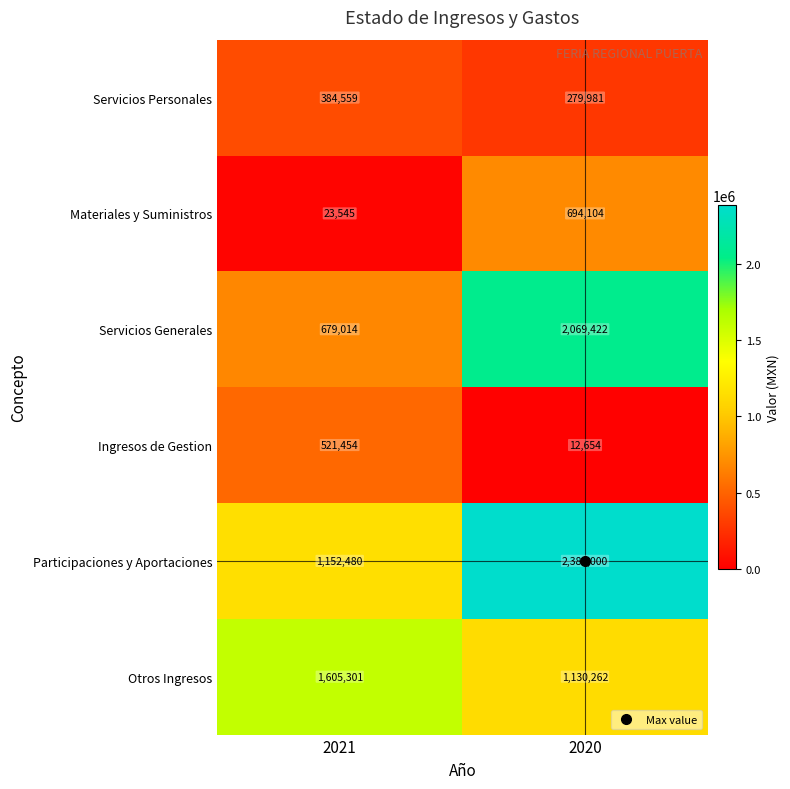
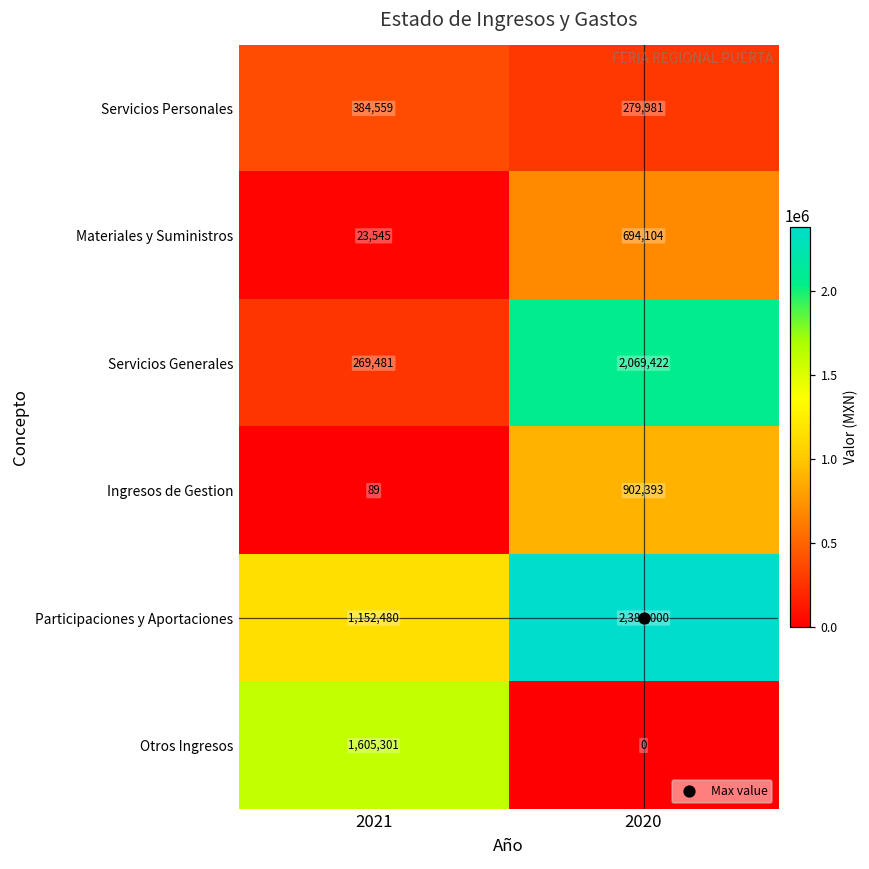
  {
    "Servicios Generales": {
-     "2021": "679,014"
+     "2021": "269,481"
    },
    "Ingresos de Gestion": {
-     "2021": "521,454",
-     "2020": "12,654"
+     "2021": "89",
+     "2020": "902,393"
    },
    "Otros Ingresos": {
-     "2020": "1,130,262"
+     "2020": "0"
    }
  }
